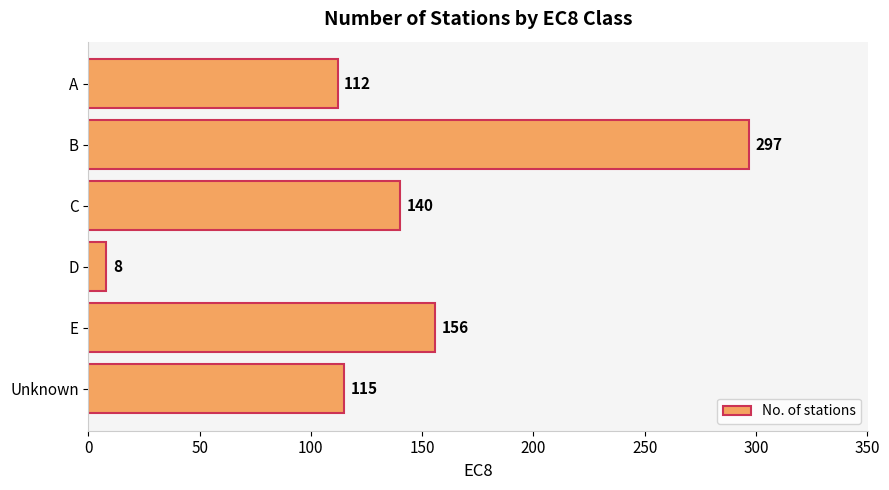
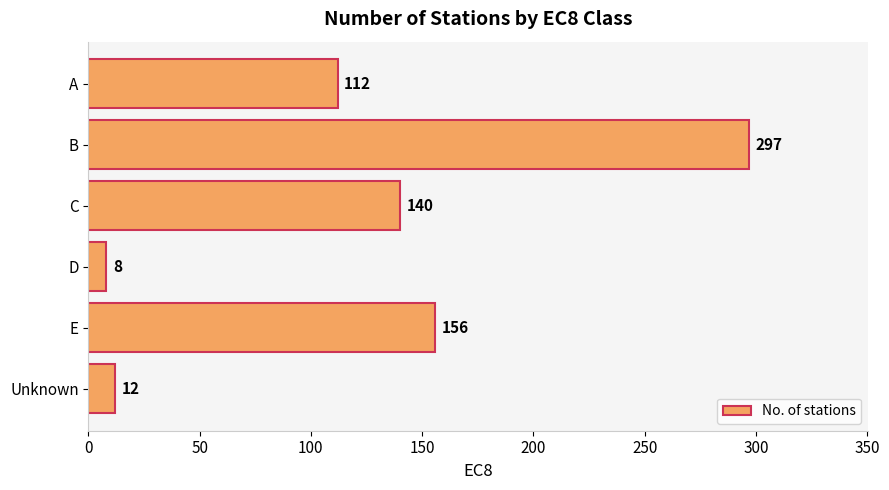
  {
    "A": 112,
    "B": 297,
    "C": 140,
    "D": 8,
    "E": 156,
-   "Unknown": 115
+   "Unknown": 12
  }
